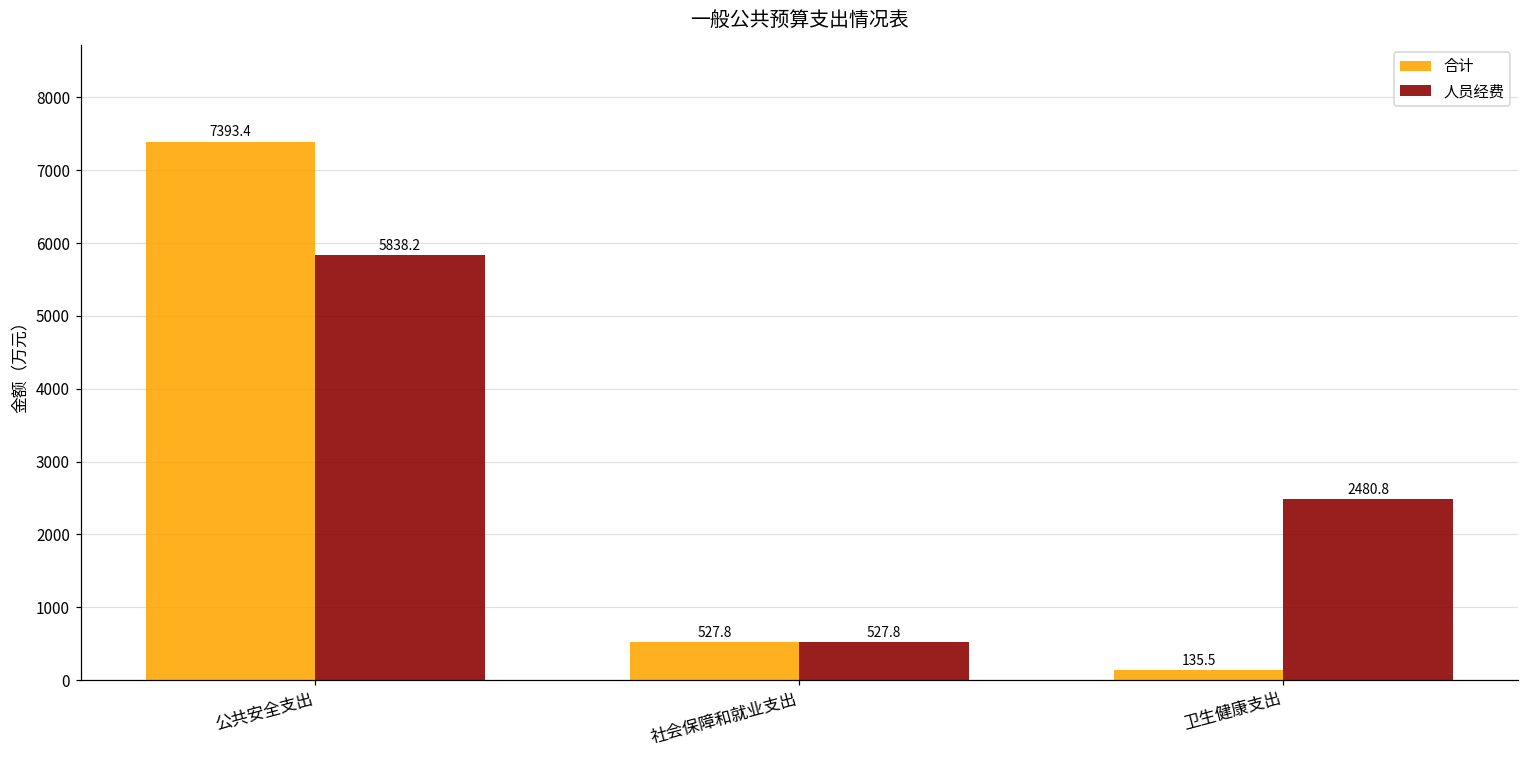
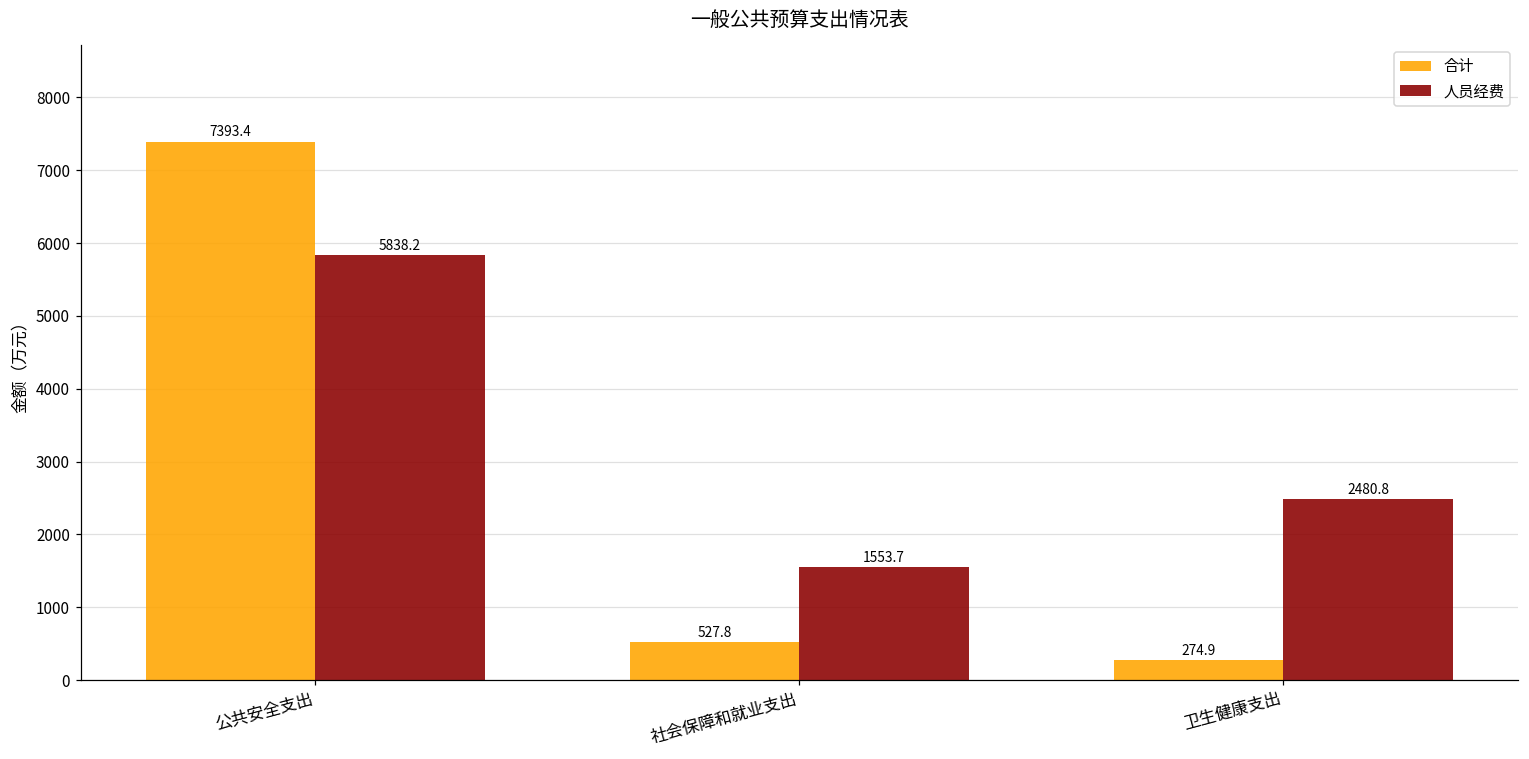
  {
    "合计": {
      "公共安全支出": 7393.4,
      "社会保障和就业支出": 527.8,
-     "卫生健康支出": 135.5
+     "卫生健康支出": 274.9
    },
    "人员经费": {
      "公共安全支出": 5838.2,
-     "社会保障和就业支出": 527.8,
+     "社会保障和就业支出": 1553.7,
      "卫生健康支出": 2480.8
    }
  }
